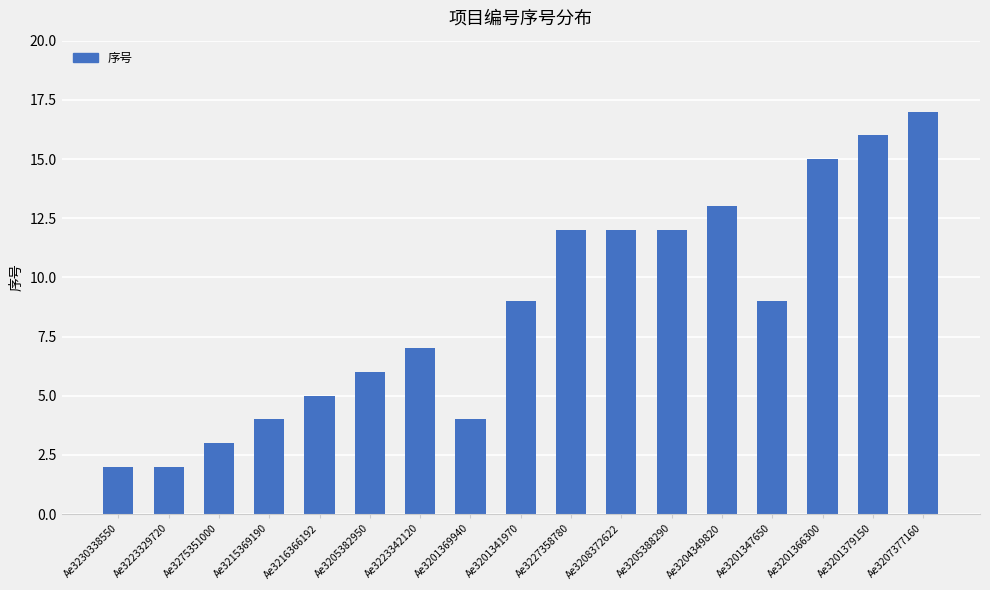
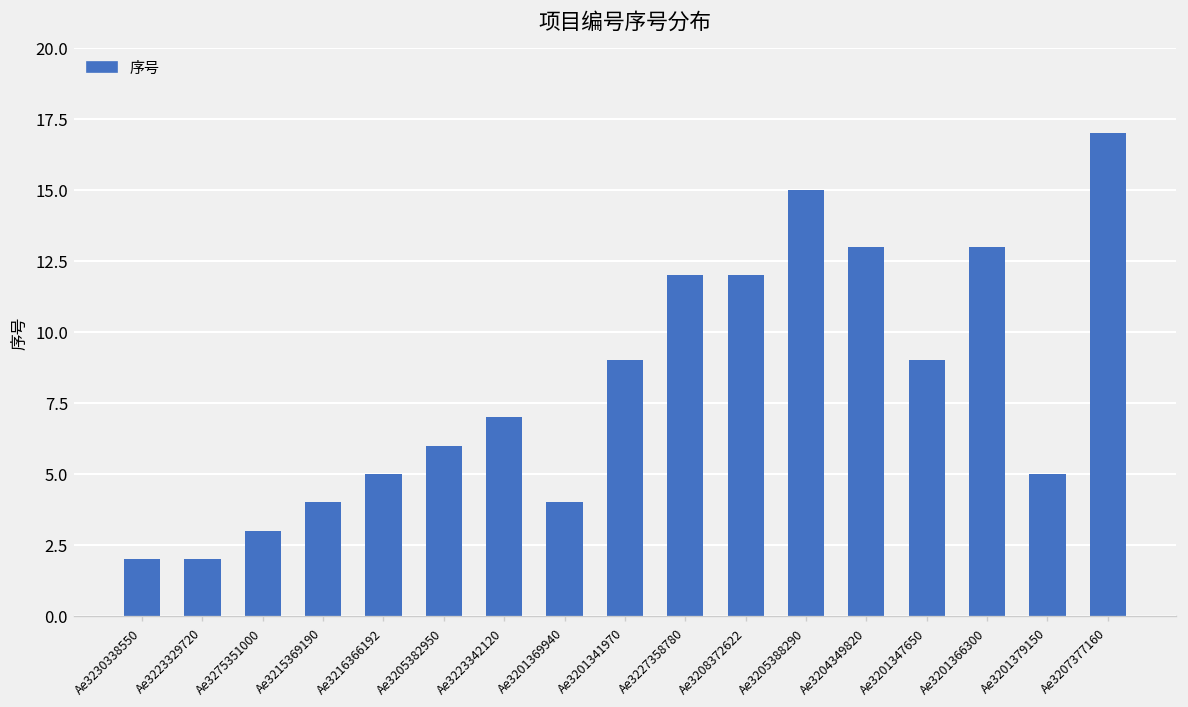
  {
    "Ae3230338550": 2,
    "Ae3223329720": 2,
    "Ae3275351000": 3,
    "Ae3215369190": 4,
    "Ae3216366192": 5,
    "Ae3205382950": 6,
    "Ae3223342120": 7,
    "Ae3201369940": 4,
    "Ae3201341970": 9,
    "Ae3227358780": 12,
    "Ae3208372622": 12,
-   "Ae3205388290": 12,
+   "Ae3205388290": 15,
    "Ae3204349820": 13,
    "Ae3201347650": 9,
-   "Ae3201366300": 15,
-   "Ae3201379150": 16,
+   "Ae3201366300": 13,
+   "Ae3201379150": 5,
    "Ae3207377160": 17
  }
